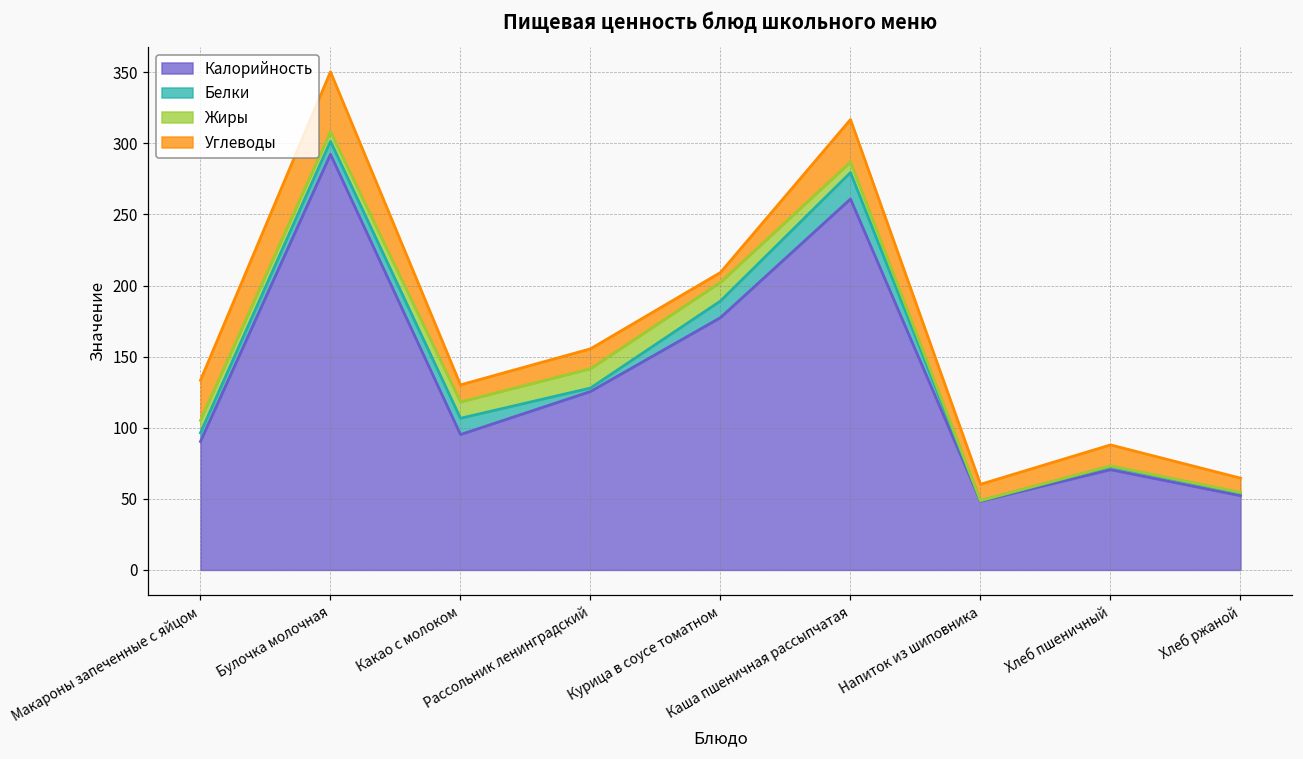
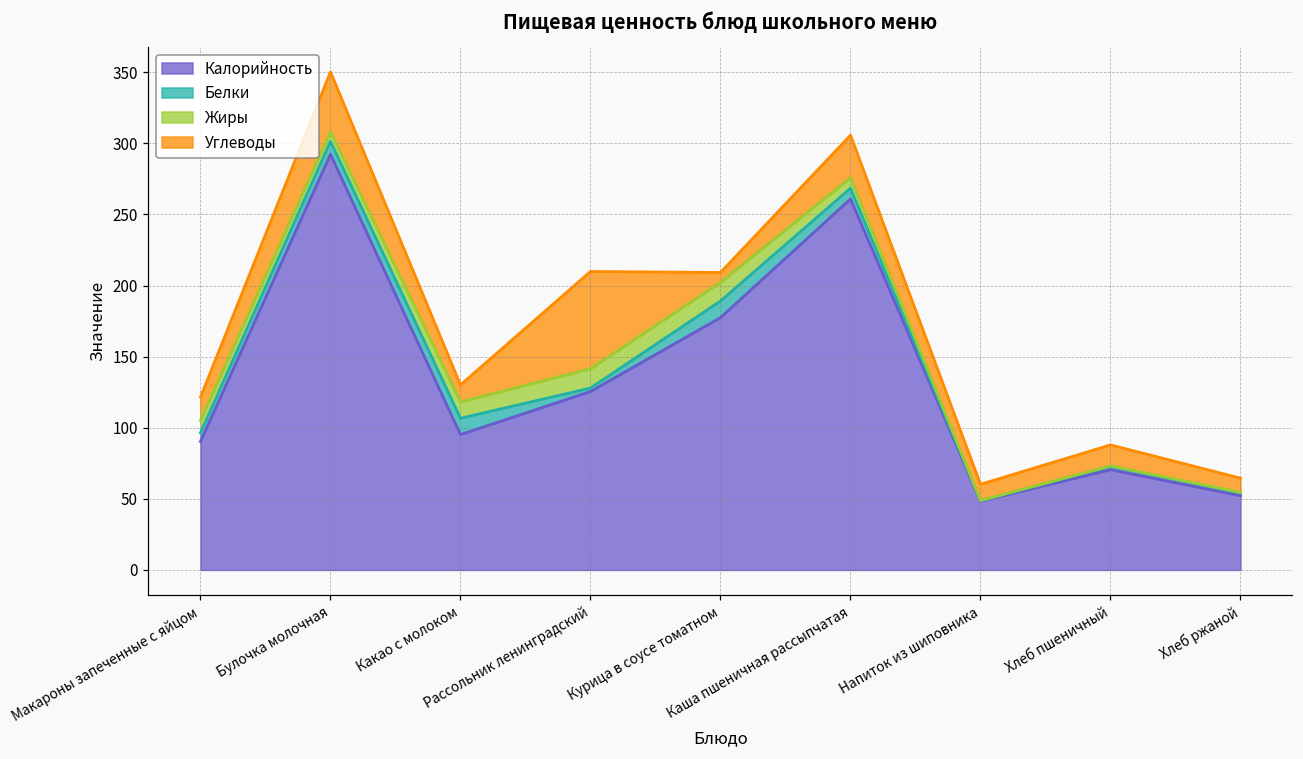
  {
    "Калорийность": {
      "Макароны запеченные с яйцом": 90,
      "Булочка молочная": 292,
      "Какао с молоком": 95,
      "Рассольник ленинградский": 125,
      "Курица в соусе томатном": 177,
      "Каша пшеничная рассыпчатая": 261,
      "Хлеб пшеничный": 71
    },
    "Белки": {
      "Макароны запеченные с яйцом": 6,
      "Булочка молочная": 9,
      "Какао с молоком": 11,
      "Рассольник ленинградский": 2,
      "Курица в соусе томатном": 12,
-     "Каша пшеничная рассыпчатая": 19
+     "Каша пшеничная рассыпчатая": 8
    },
    "Жиры": {
      "Макароны запеченные с яйцом": 9,
      "Булочка молочная": 7,
      "Какао с молоком": 12,
      "Рассольник ленинградский": 14,
      "Курица в соусе томатном": 13,
      "Каша пшеничная рассыпчатая": 7
    },
    "Углеводы": {
-     "Макароны запеченные с яйцом": 28,
+     "Макароны запеченные с яйцом": 16,
      "Булочка молочная": 42,
      "Какао с молоком": 12,
-     "Рассольник ленинградский": 14,
+     "Рассольник ленинградский": 68,
      "Курица в соусе томатном": 7,
      "Каша пшеничная рассыпчатая": 30,
      "Напиток из шиповника": 11,
      "Хлеб пшеничный": 15,
      "Хлеб ржаной": 10
    }
  }
